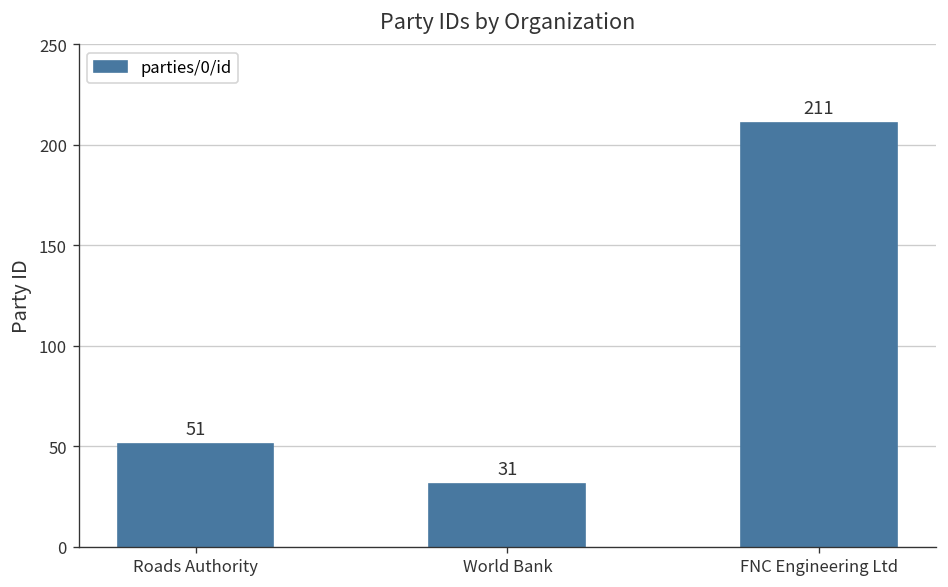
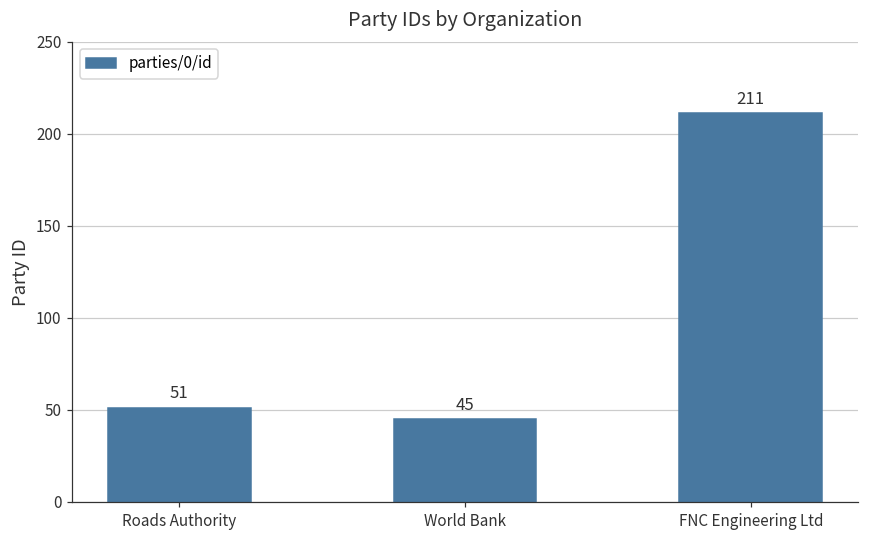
  {
    "Roads Authority": 51,
-   "World Bank": 31,
+   "World Bank": 45,
    "FNC Engineering Ltd": 211
  }
